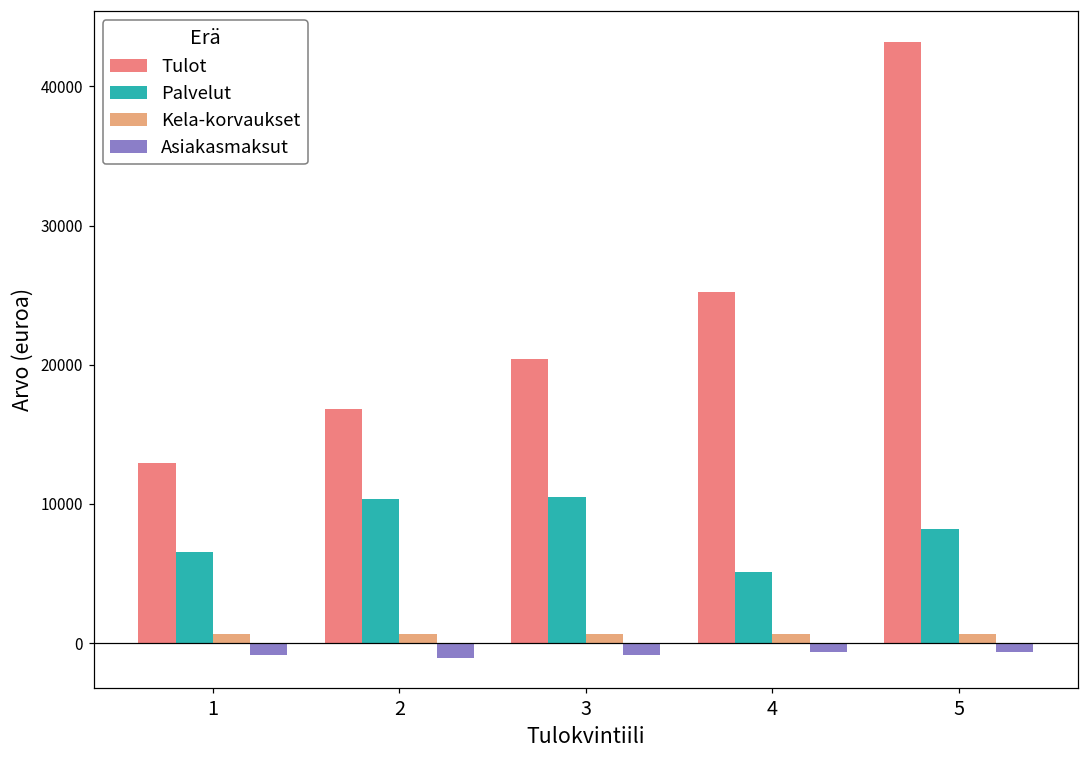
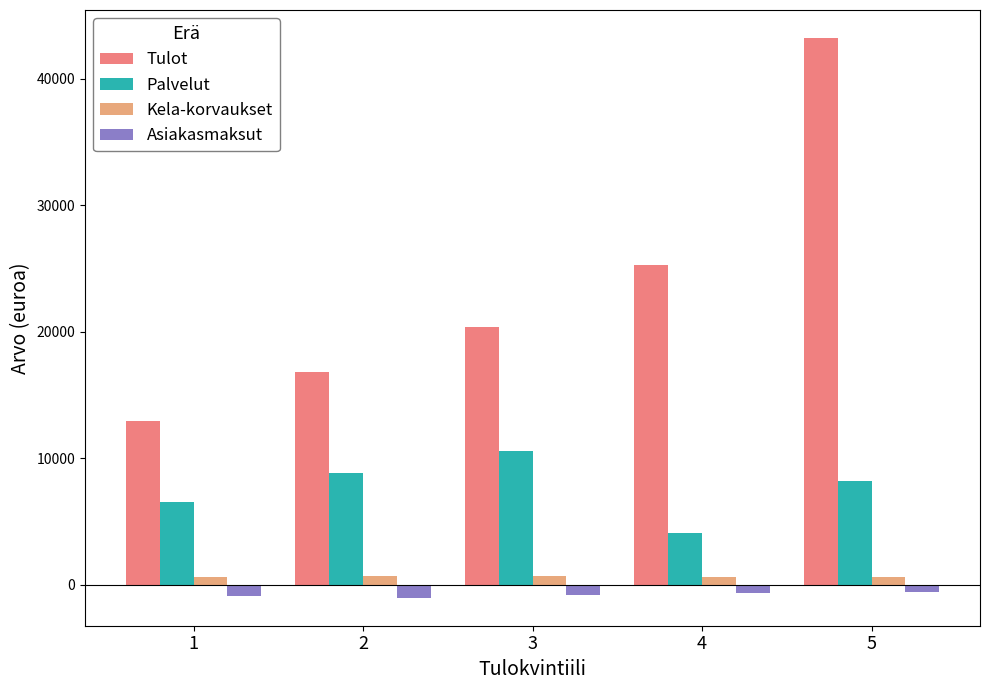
  {
    "Palvelut": {
      "1": 6600,
-     "2": 10300,
+     "2": 8800,
      "3": 10500,
-     "4": 5100,
+     "4": 4100,
      "5": 8200
    },
    "Asiakasmaksut": {
      "1": -900,
      "2": -1000,
      "3": -800,
      "4": -600,
      "5": -600
    }
  }
